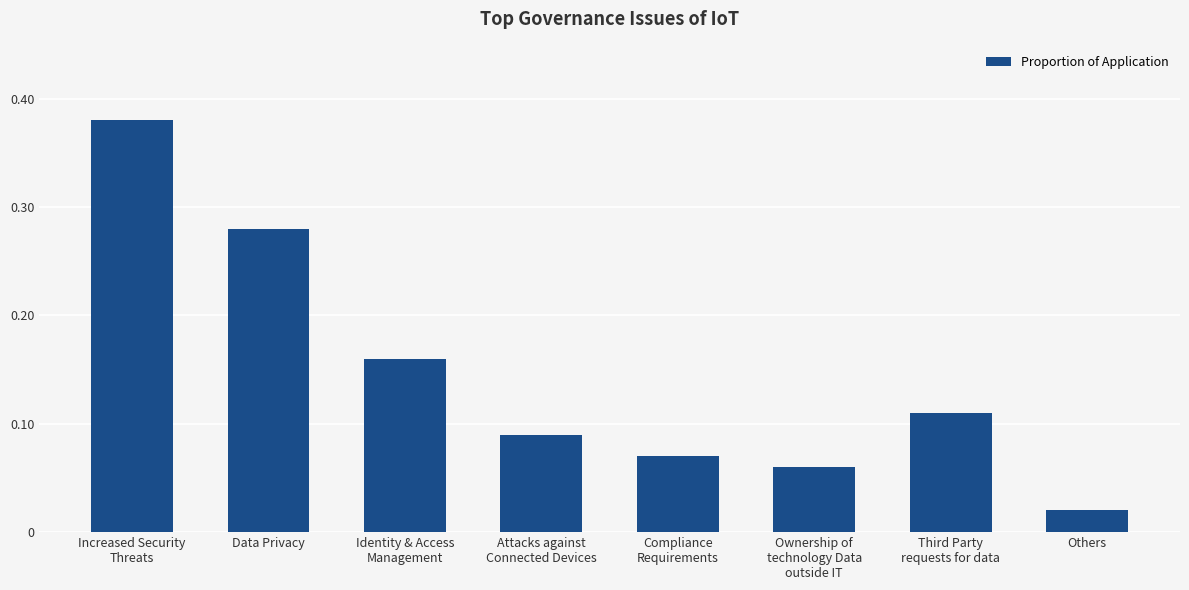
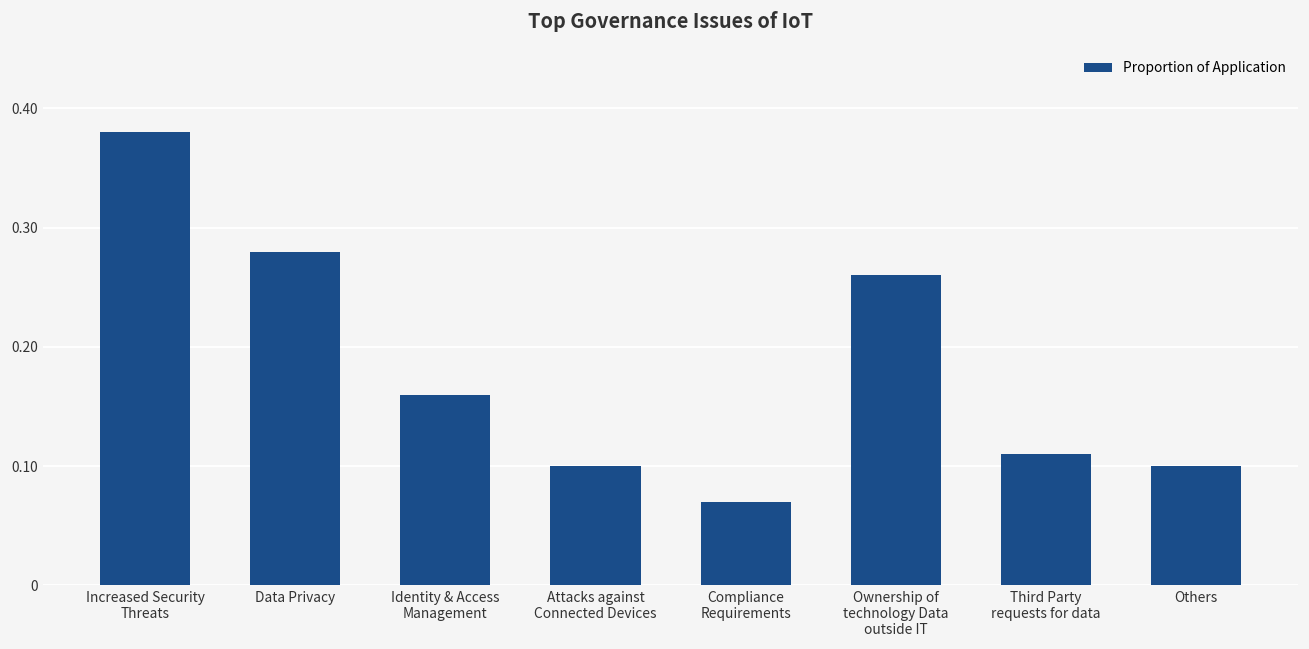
  {
    "Increased Security Threats": 0.38,
    "Data Privacy": 0.28,
    "Identity & Access Management": 0.16,
-   "Attacks against Connected Devices": 0.09,
+   "Attacks against Connected Devices": 0.10,
    "Compliance Requirements": 0.07,
-   "Ownership of technology Data outside IT": 0.06,
+   "Ownership of technology Data outside IT": 0.26,
    "Third Party requests for data": 0.11,
-   "Others": 0.02
+   "Others": 0.10
  }
